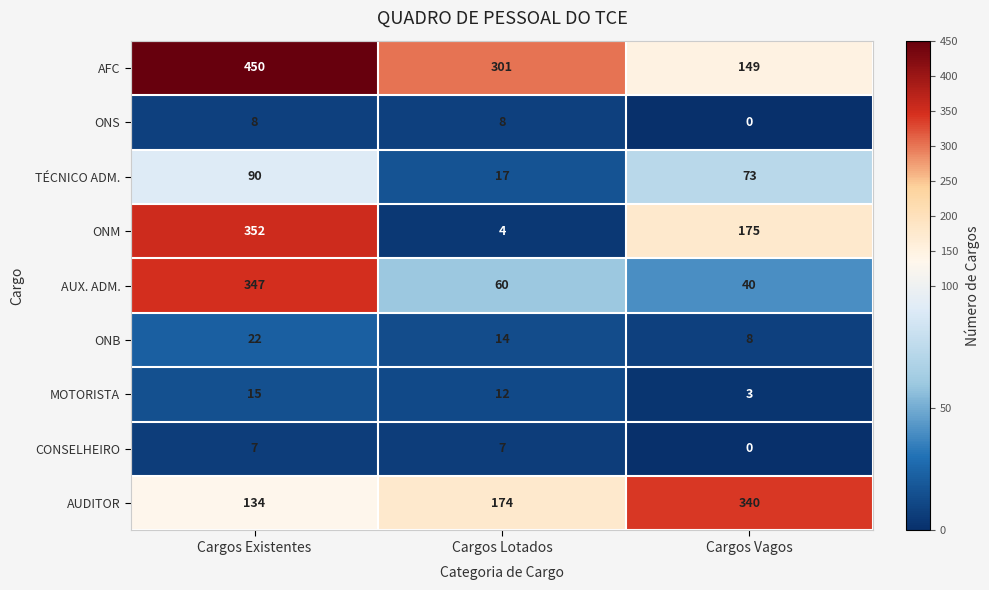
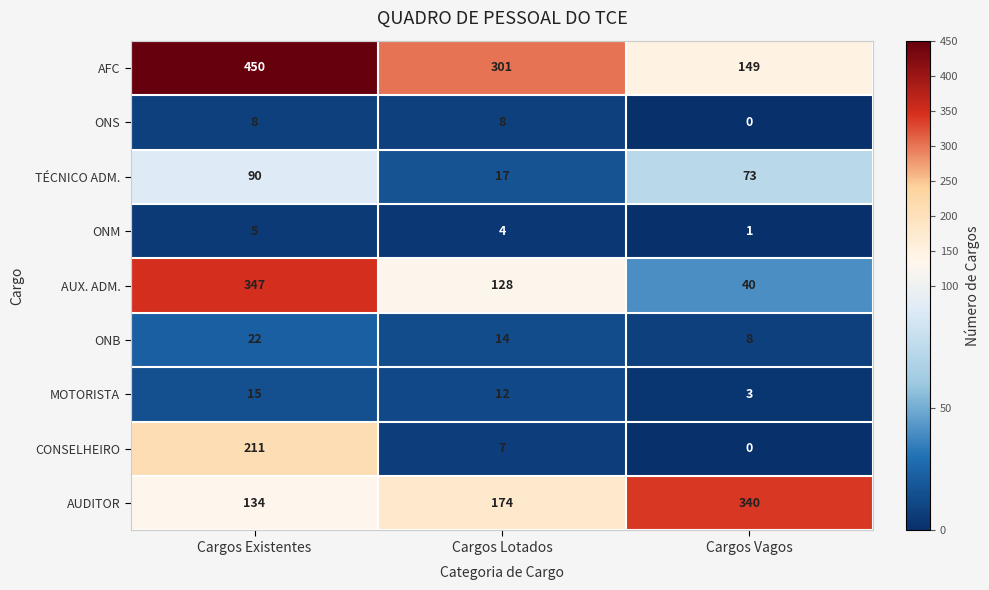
  {
    "AFC": {
      "Cargos Existentes": 450,
      "Cargos Lotados": 301,
      "Cargos Vagos": 149
    },
    "ONS": {
      "Cargos Existentes": 8,
      "Cargos Lotados": 8,
      "Cargos Vagos": 0
    },
    "TÉCNICO ADM.": {
      "Cargos Existentes": 90,
      "Cargos Lotados": 17,
      "Cargos Vagos": 73
    },
    "ONM": {
-     "Cargos Existentes": 352,
+     "Cargos Existentes": 5,
      "Cargos Lotados": 4,
-     "Cargos Vagos": 175
+     "Cargos Vagos": 1
    },
    "AUX. ADM.": {
      "Cargos Existentes": 347,
-     "Cargos Lotados": 60,
+     "Cargos Lotados": 128,
      "Cargos Vagos": 40
    },
    "ONB": {
      "Cargos Existentes": 22,
      "Cargos Lotados": 14,
      "Cargos Vagos": 8
    },
    "MOTORISTA": {
      "Cargos Existentes": 15,
      "Cargos Lotados": 12,
      "Cargos Vagos": 3
    },
    "CONSELHEIRO": {
-     "Cargos Existentes": 7,
+     "Cargos Existentes": 211,
      "Cargos Lotados": 7,
      "Cargos Vagos": 0
    },
    "AUDITOR": {
      "Cargos Existentes": 134,
      "Cargos Lotados": 174,
      "Cargos Vagos": 340
    }
  }
